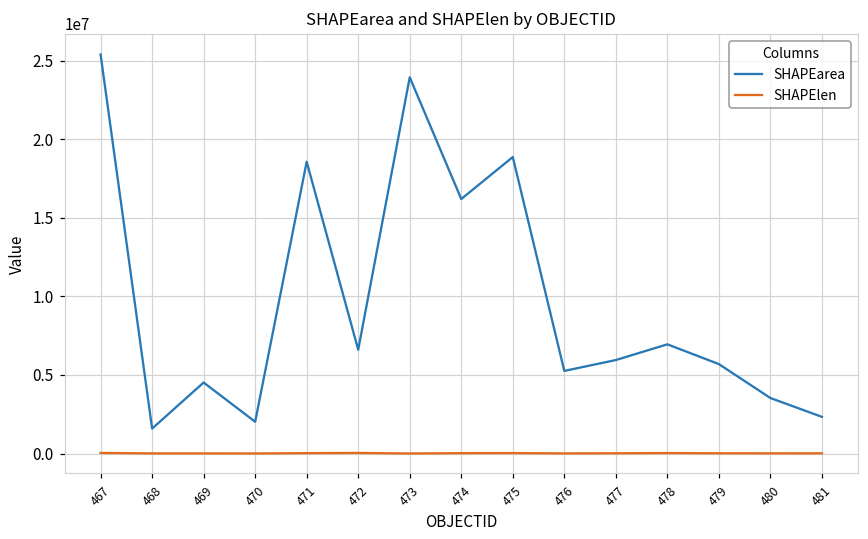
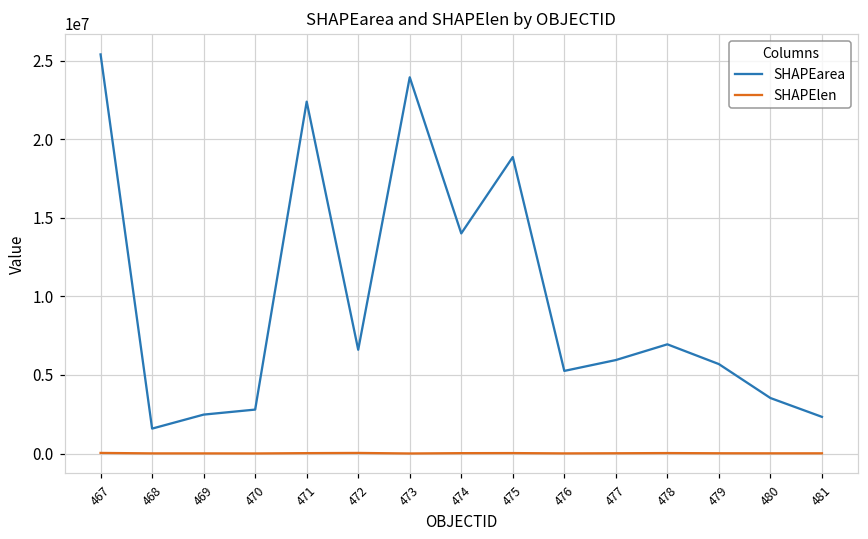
  {
    "SHAPEarea": {
      "467": 25400000,
      "468": 1600000,
-     "469": 4500000,
-     "470": 2000000,
-     "471": 18600000,
+     "469": 2500000,
+     "470": 2800000,
+     "471": 22400000,
      "472": 6600000,
      "473": 23900000,
-     "474": 16200000,
+     "474": 14000000,
      "475": 18900000,
      "476": 5300000,
      "477": 5900000,
      "478": 6900000,
      "479": 5700000,
      "480": 3500000,
      "481": 2300000
    },
    "SHAPElen": {
      "467": 0,
      "468": 0,
      "469": 0,
      "470": 0,
      "471": 0,
      "472": 0,
      "473": 0,
      "474": 0,
      "475": 0,
      "476": 0,
      "477": 0,
      "478": 0,
      "479": 0,
      "480": 0,
      "481": 0
    }
  }
